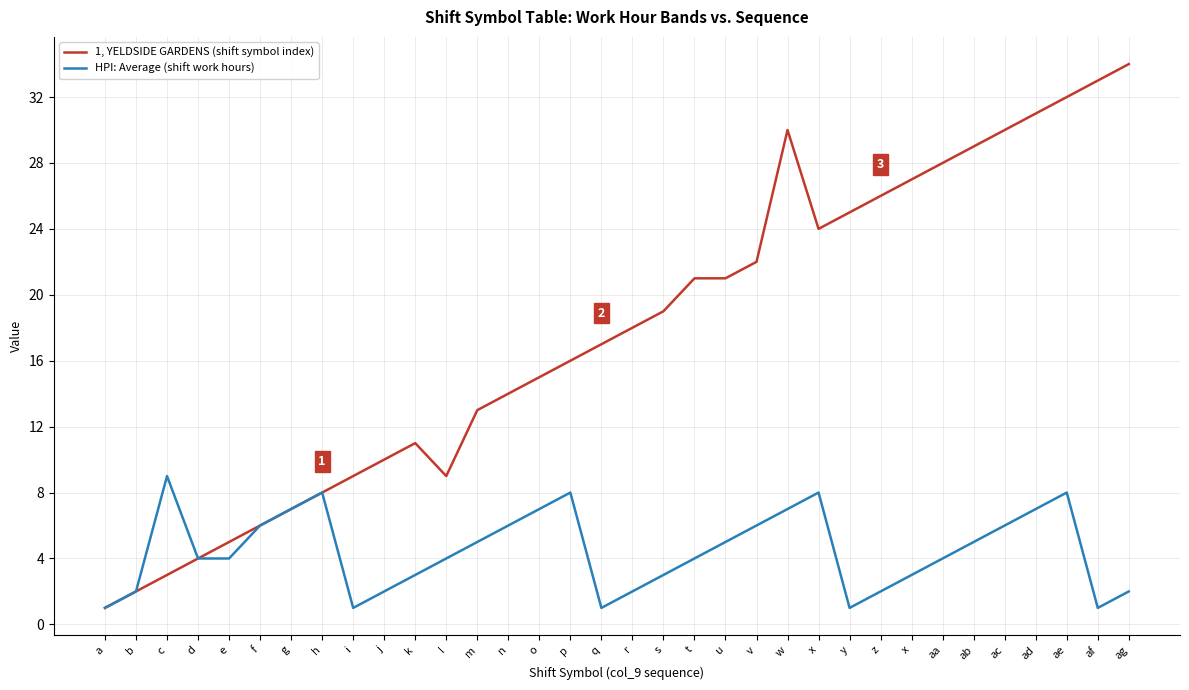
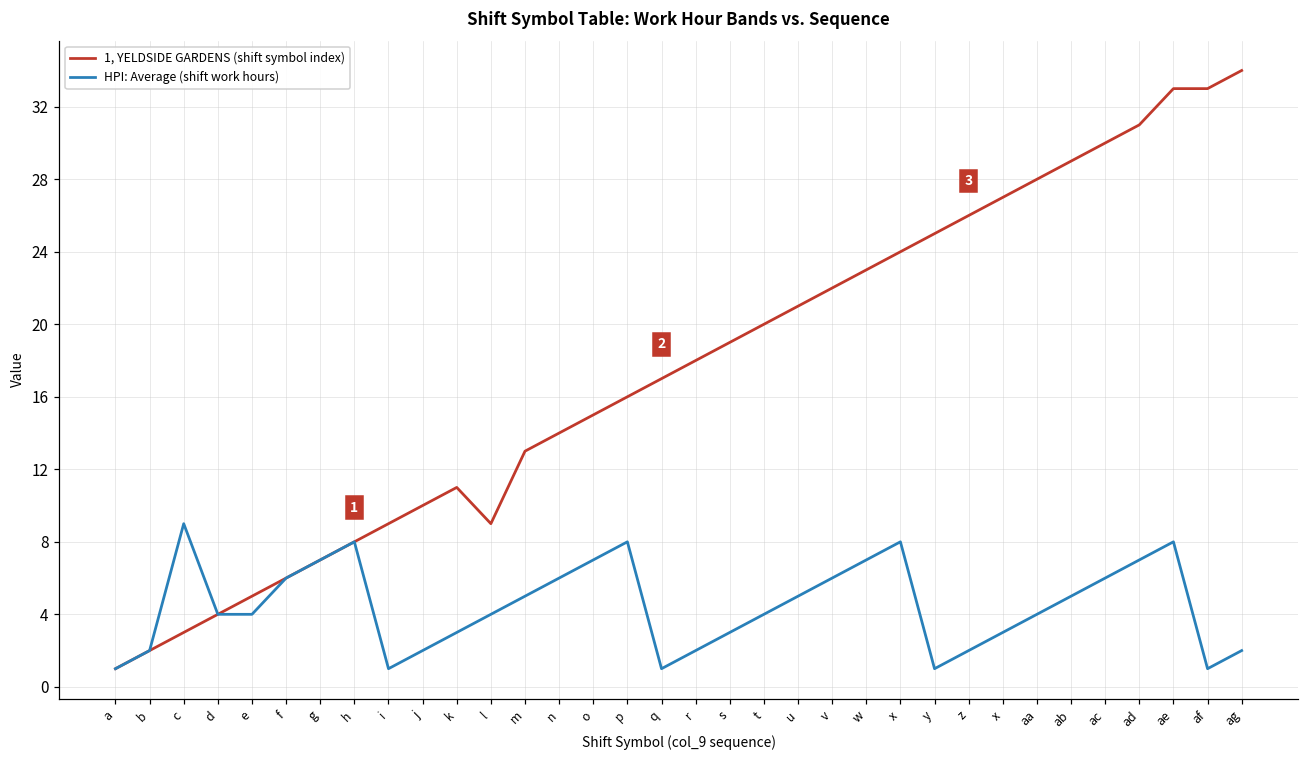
  {
    "1, YELDSIDE GARDENS (shift symbol index)": {
      "c": 3,
      "e": 5,
      "i": 9,
      "j": 10,
      "k": 11,
      "l": 9,
      "m": 13,
      "n": 14,
      "o": 15,
      "p": 16,
      "r": 18,
      "s": 19,
-     "t": 21,
+     "t": 20,
      "u": 21,
      "v": 22,
-     "w": 30,
+     "w": 23,
      "y": 25,
      "aa": 28,
      "ab": 29,
      "ac": 30,
      "ad": 31,
-     "ae": 32,
+     "ae": 33,
      "af": 33,
      "ag": 34
    },
    "HPI: Average (shift work hours)": {
      "c": 9,
      "e": 4,
      "i": 1,
      "j": 2,
      "k": 3,
      "l": 4,
      "m": 5,
      "n": 6,
      "o": 7,
      "p": 8,
      "q": 1,
      "r": 2,
      "s": 3,
      "t": 4,
      "u": 5,
      "v": 6,
      "w": 7,
      "y": 1,
      "z": 2,
      "aa": 4,
      "ab": 5,
      "ac": 6,
      "ad": 7,
      "ae": 8,
      "af": 1,
      "ag": 2
    }
  }
